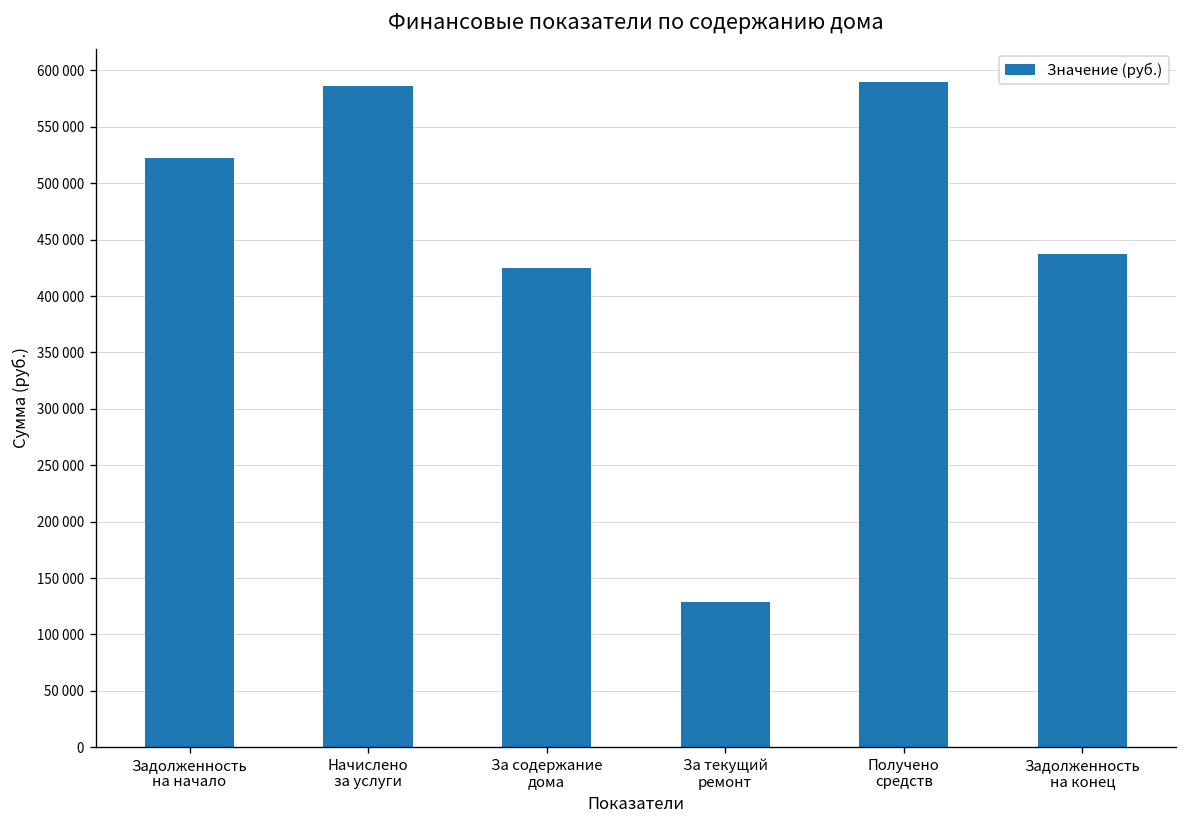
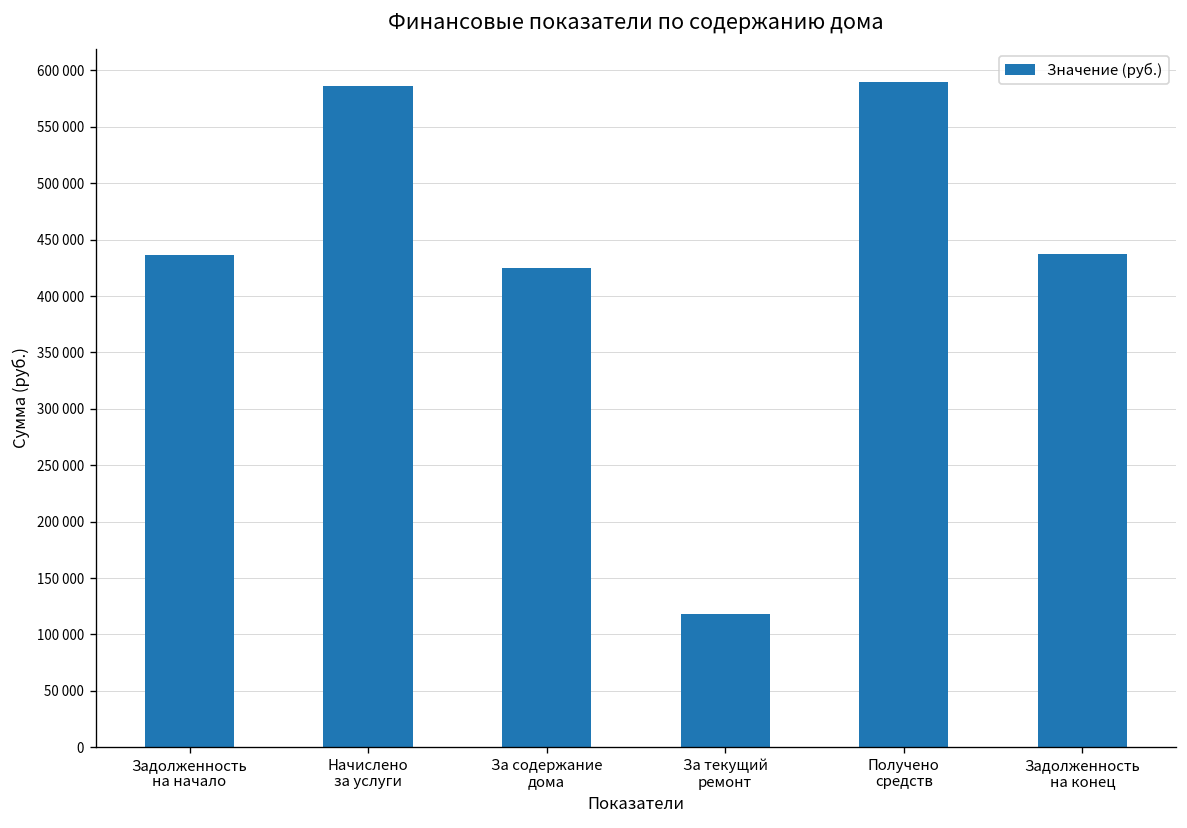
  {
-   "Задолженность на начало": 520000,
+   "Задолженность на начало": 440000,
    "Начислено за услуги": 590000,
    "За содержание дома": 430000,
-   "За текущий ремонт": 130000,
+   "За текущий ремонт": 120000,
    "Получено средств": 590000,
    "Задолженность на конец": 440000
  }
